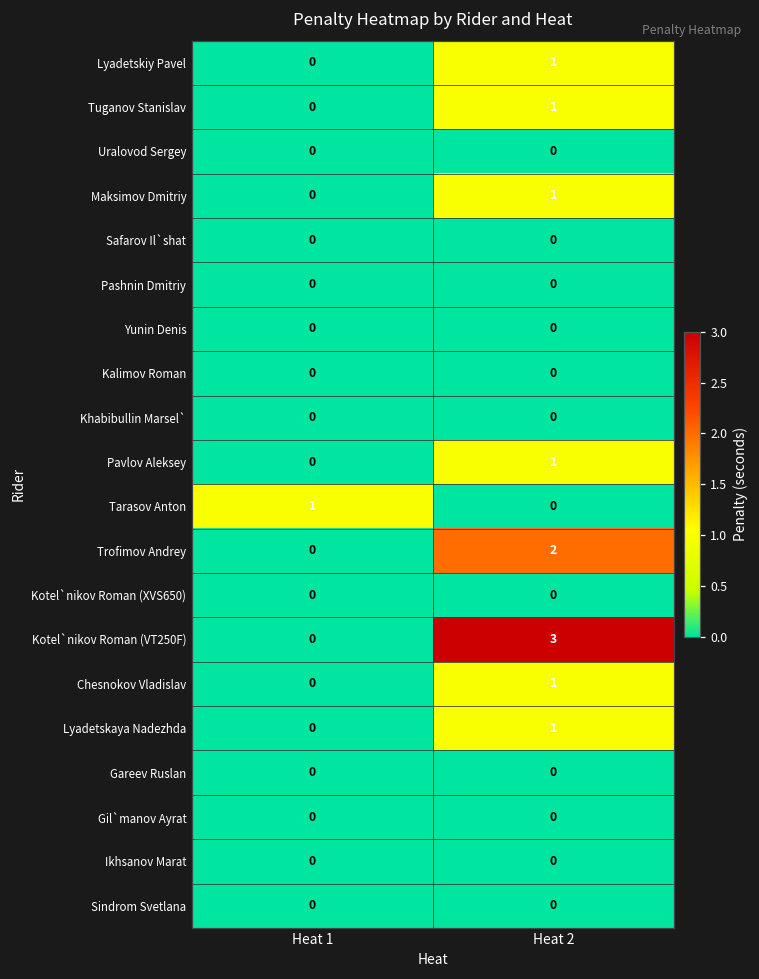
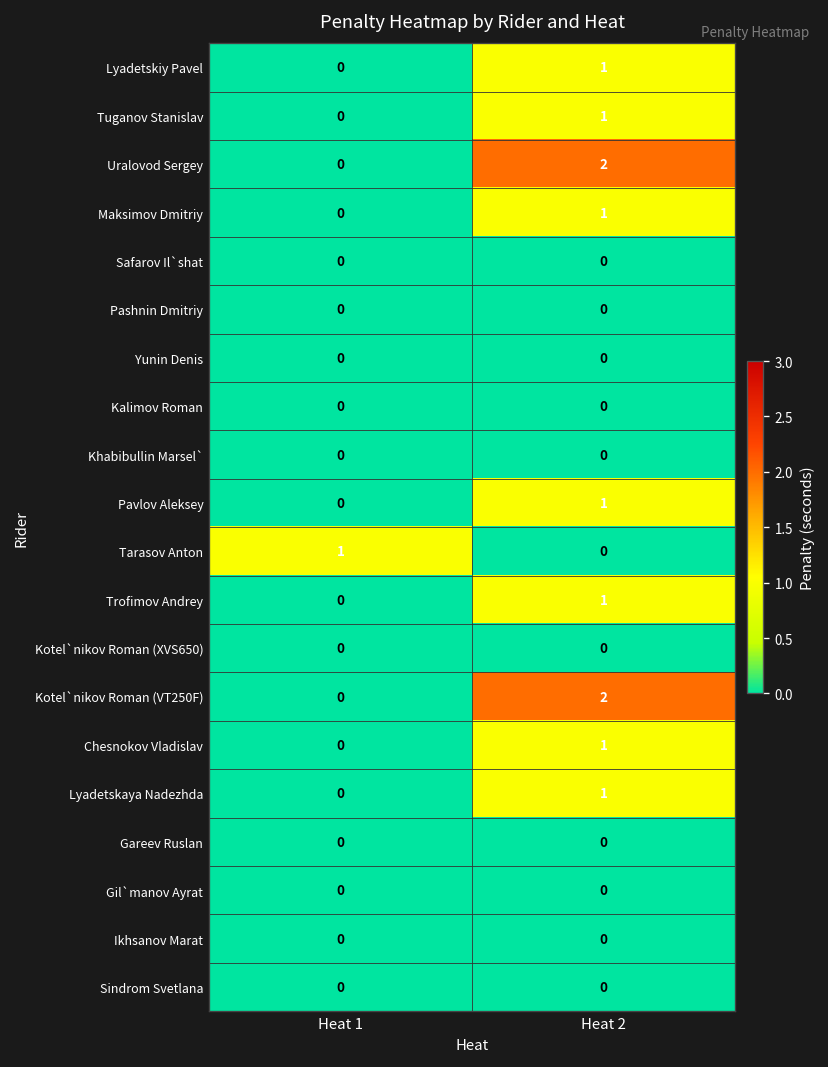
  {
    "Lyadetskiy Pavel": {
      "Heat 1": 0,
      "Heat 2": 1
    },
    "Tuganov Stanislav": {
      "Heat 1": 0,
      "Heat 2": 1
    },
    "Uralovod Sergey": {
      "Heat 1": 0,
-     "Heat 2": 0
+     "Heat 2": 2
    },
    "Maksimov Dmitriy": {
      "Heat 1": 0,
      "Heat 2": 1
    },
    "Safarov Il`shat": {
      "Heat 1": 0,
      "Heat 2": 0
    },
    "Pashnin Dmitriy": {
      "Heat 1": 0,
      "Heat 2": 0
    },
    "Yunin Denis": {
      "Heat 1": 0,
      "Heat 2": 0
    },
    "Kalimov Roman": {
      "Heat 1": 0,
      "Heat 2": 0
    },
    "Khabibullin Marsel`": {
      "Heat 1": 0,
      "Heat 2": 0
    },
    "Pavlov Aleksey": {
      "Heat 1": 0,
      "Heat 2": 1
    },
    "Tarasov Anton": {
      "Heat 1": 1,
      "Heat 2": 0
    },
    "Trofimov Andrey": {
      "Heat 1": 0,
-     "Heat 2": 2
+     "Heat 2": 1
    },
    "Kotel`nikov Roman (XVS650)": {
      "Heat 1": 0,
      "Heat 2": 0
    },
    "Kotel`nikov Roman (VT250F)": {
      "Heat 1": 0,
-     "Heat 2": 3
+     "Heat 2": 2
    },
    "Chesnokov Vladislav": {
      "Heat 1": 0,
      "Heat 2": 1
    },
    "Lyadetskaya Nadezhda": {
      "Heat 1": 0,
      "Heat 2": 1
    },
    "Gareev Ruslan": {
      "Heat 1": 0,
      "Heat 2": 0
    },
    "Gil`manov Ayrat": {
      "Heat 1": 0,
      "Heat 2": 0
    },
    "Ikhsanov Marat": {
      "Heat 1": 0,
      "Heat 2": 0
    },
    "Sindrom Svetlana": {
      "Heat 1": 0,
      "Heat 2": 0
    }
  }
